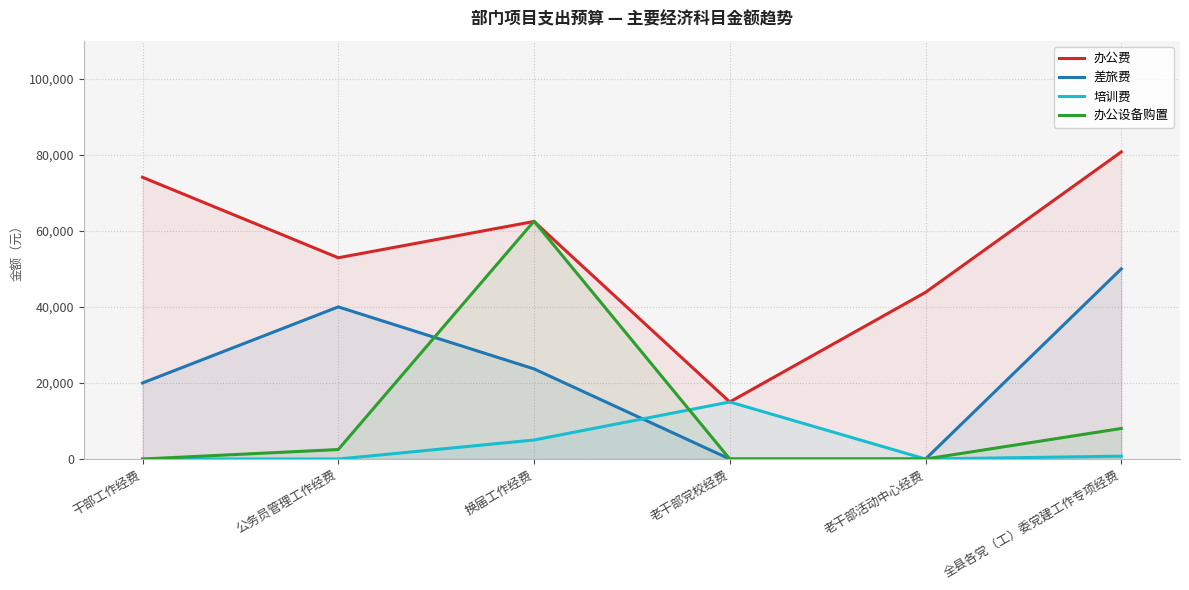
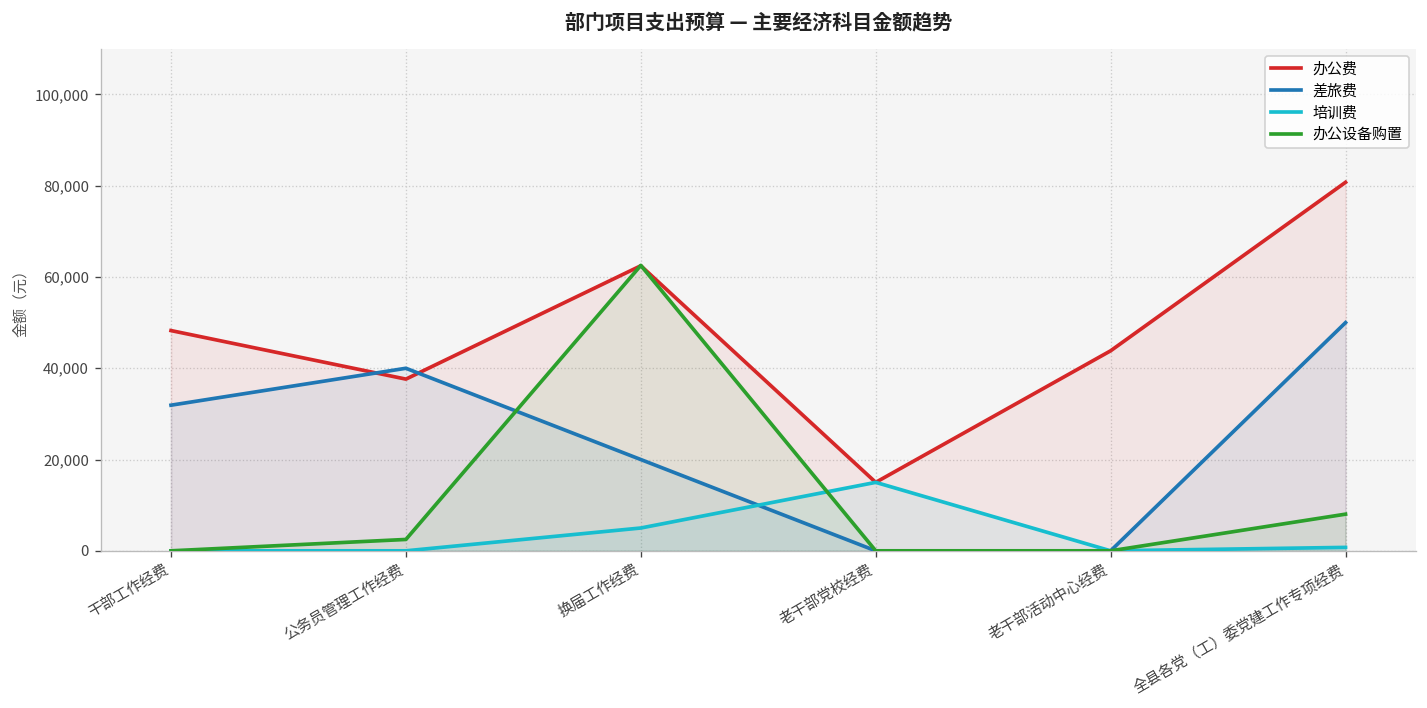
  {
    "办公费": {
-     "干部工作经费": "74,000",
-     "公务员管理工作经费": "53,000",
+     "干部工作经费": "48,000",
+     "公务员管理工作经费": "38,000",
      "老干部活动中心经费": "44,000",
      "全县各党（工）委党建工作专项经费": "81,000"
    },
    "差旅费": {
-     "干部工作经费": "20,000",
+     "干部工作经费": "32,000",
      "公务员管理工作经费": "40,000",
-     "换届工作经费": "24,000",
+     "换届工作经费": "20,000",
      "全县各党（工）委党建工作专项经费": "50,000"
    },
    "培训费": {
      "公务员管理工作经费": "0",
      "换届工作经费": "5,000",
      "全县各党（工）委党建工作专项经费": "1,000"
    },
    "办公设备购置": {
      "公务员管理工作经费": "2,000",
      "全县各党（工）委党建工作专项经费": "8,000"
    }
  }
